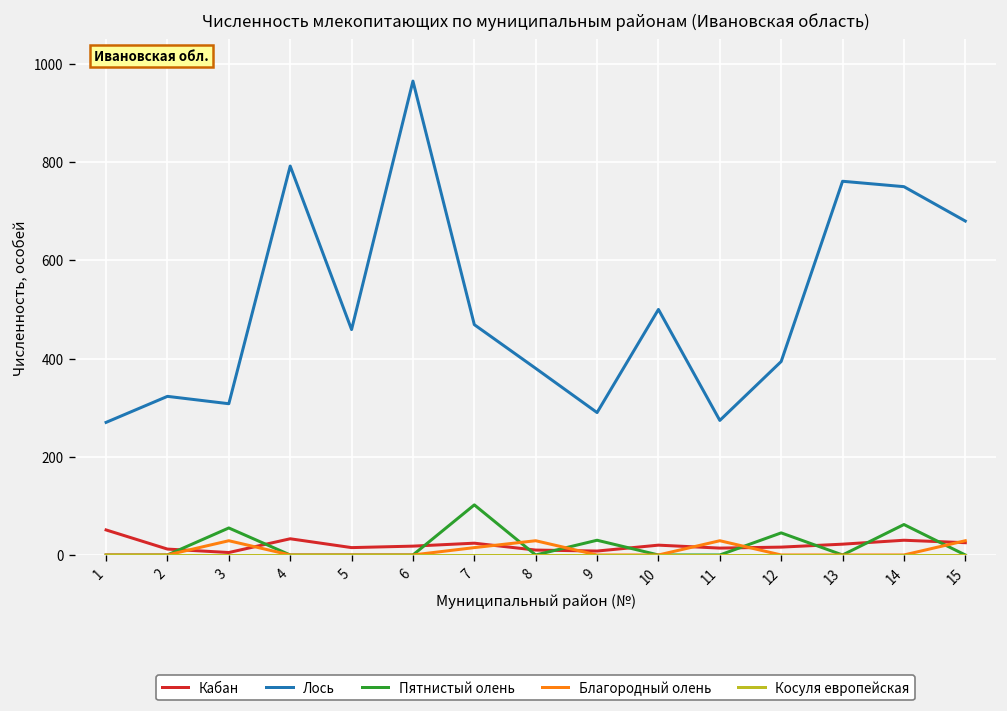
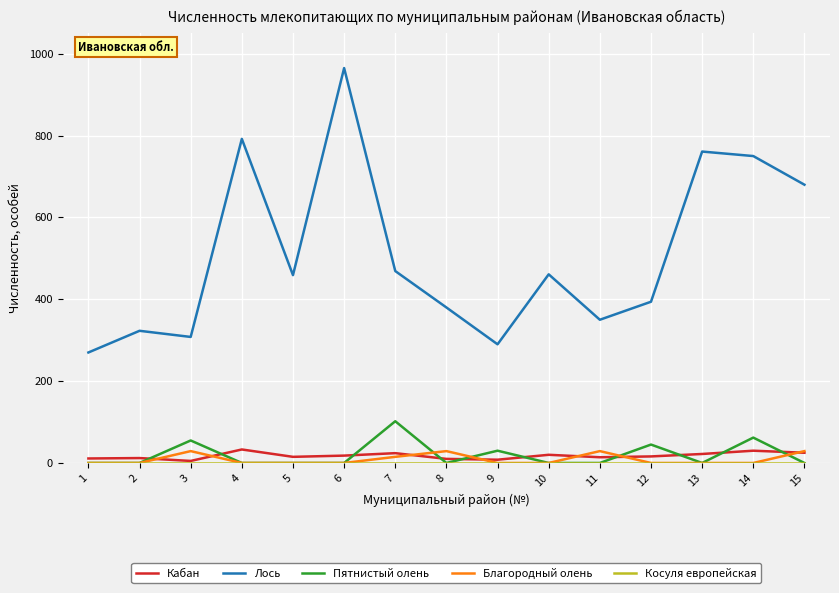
  {
    "Кабан": {
-     "1": 50,
+     "1": 10,
      "2": 10,
      "4": 30,
      "5": 20,
      "6": 20,
      "7": 20,
      "8": 10,
      "9": 10,
      "10": 20,
      "11": 10,
      "12": 20,
      "13": 20,
      "14": 30
    },
    "Лось": {
      "1": 270,
      "2": 320,
      "3": 310,
      "4": 790,
      "5": 460,
      "6": 970,
      "7": 470,
      "8": 380,
      "9": 290,
-     "10": 500,
-     "11": 270,
+     "10": 460,
+     "11": 350,
      "12": 390,
      "13": 760,
      "14": 750,
      "15": 680
    },
    "Пятнистый олень": {
      "3": 60,
      "7": 100,
      "9": 30,
      "12": 50,
      "14": 60
    },
    "Благородный олень": {
      "3": 30,
      "7": 20,
      "8": 30,
      "11": 30
    },
    "Косуля европейская": {
      "7": 0
    }
  }
